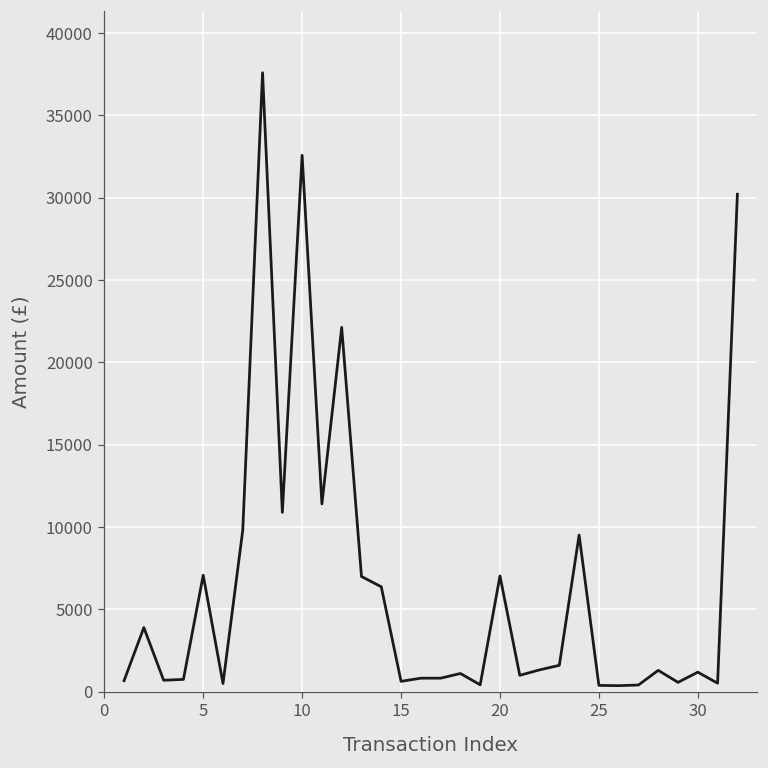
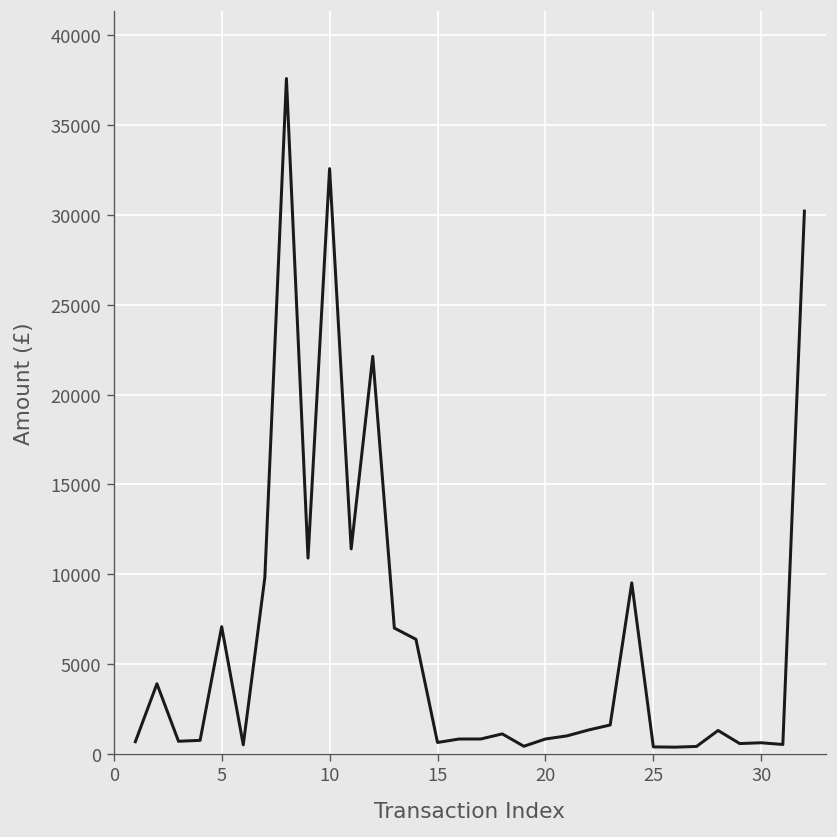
  {
    "5": 7100,
    "10": 32600,
    "15": 600,
-   "20": 7000,
+   "20": 800,
    "25": 400,
-   "30": 1200
+   "30": 600
  }
